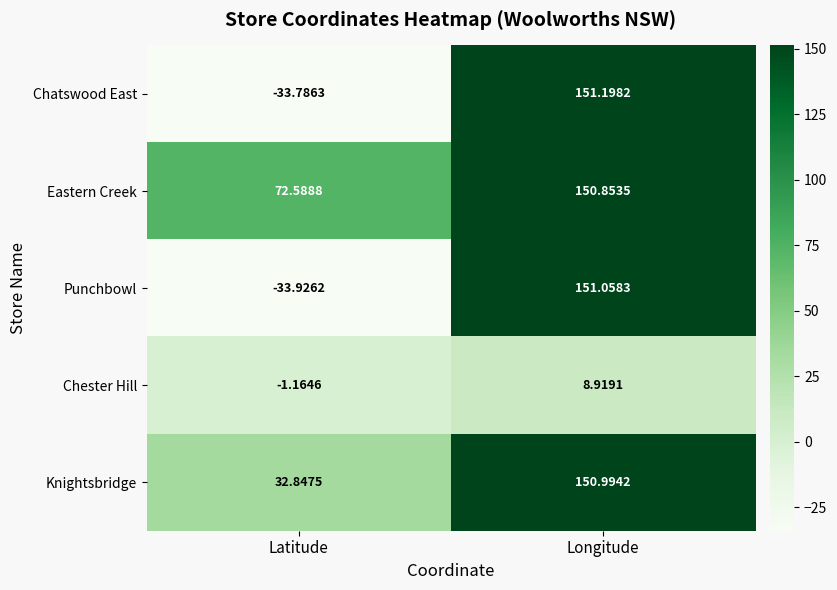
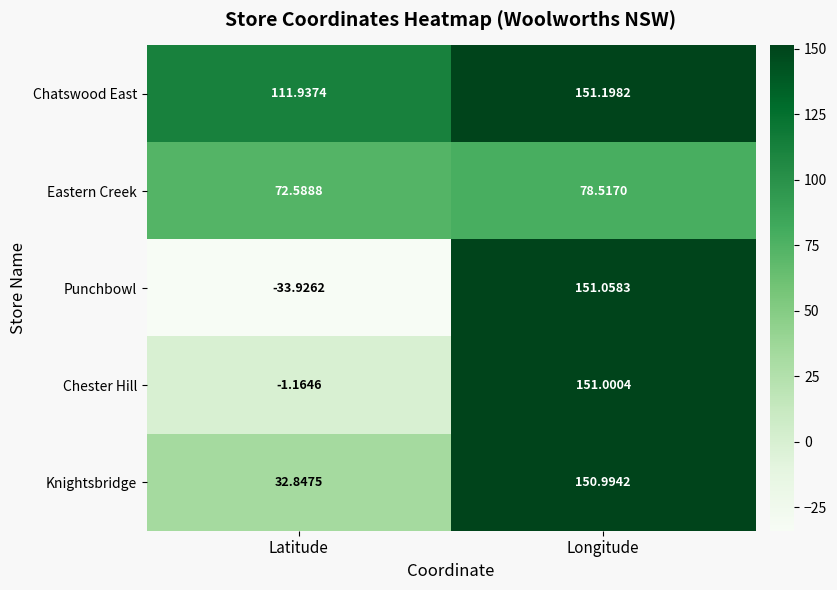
  {
    "Chatswood East": {
-     "Latitude": -33.7863,
+     "Latitude": 111.9374,
      "Longitude": 151.1982
    },
    "Eastern Creek": {
      "Latitude": 72.5888,
-     "Longitude": 150.8535
+     "Longitude": 78.5170
    },
    "Punchbowl": {
      "Latitude": -33.9262,
      "Longitude": 151.0583
    },
    "Chester Hill": {
      "Latitude": -1.1646,
-     "Longitude": 8.9191
+     "Longitude": 151.0004
    },
    "Knightsbridge": {
      "Latitude": 32.8475,
      "Longitude": 150.9942
    }
  }
